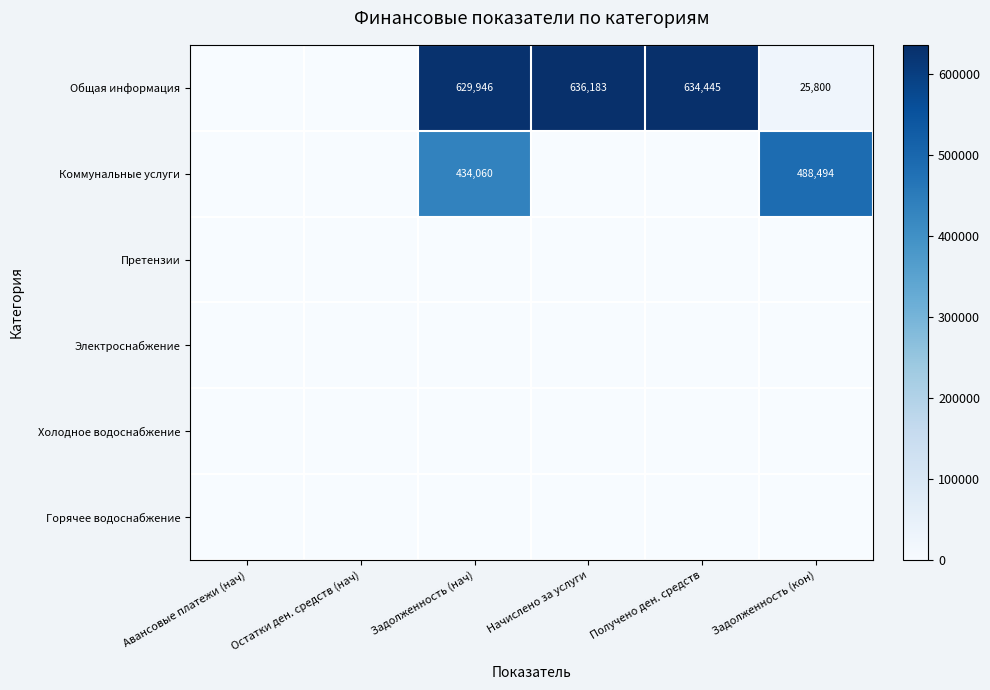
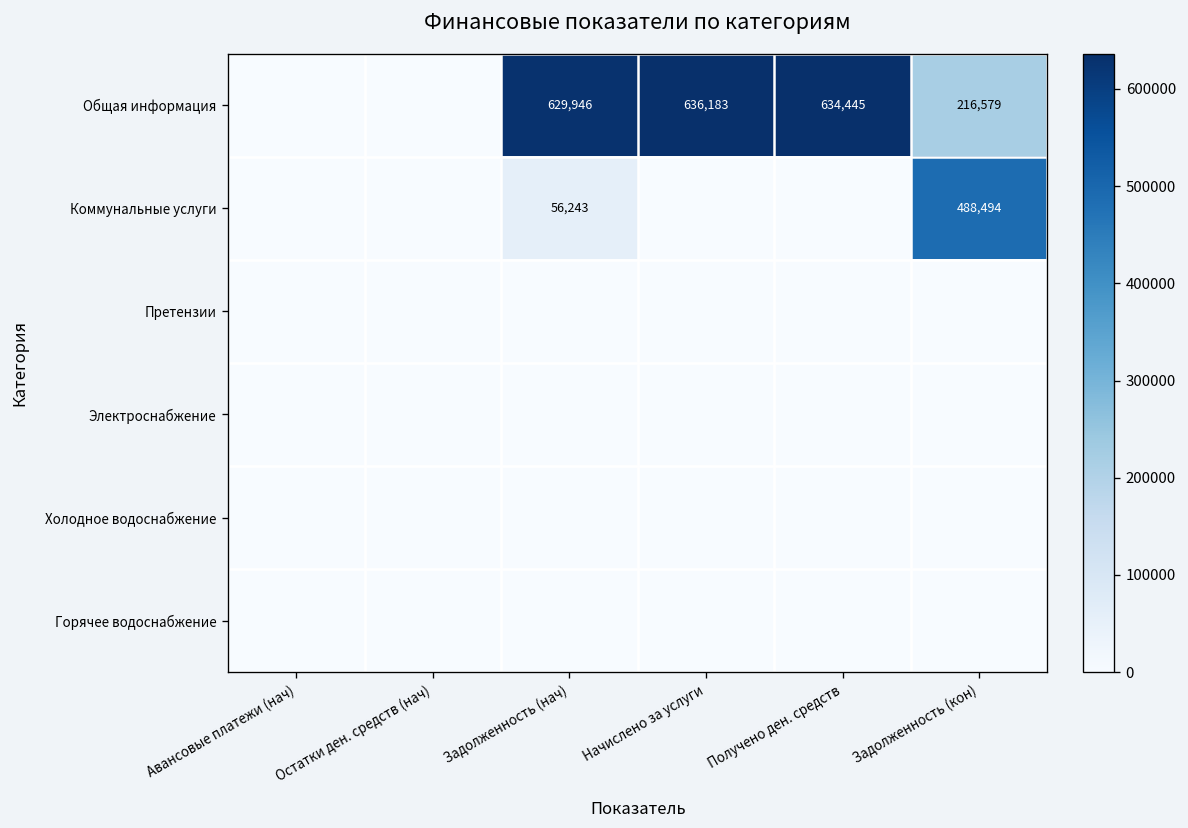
  {
    "Общая информация": {
      "Задолженность (нач)": "629,946",
      "Начислено за услуги": "636,183",
      "Получено ден. средств": "634,445",
-     "Задолженность (кон)": "25,800"
+     "Задолженность (кон)": "216,579"
    },
    "Коммунальные услуги": {
-     "Задолженность (нач)": "434,060",
+     "Задолженность (нач)": "56,243",
      "Задолженность (кон)": "488,494"
    }
  }
